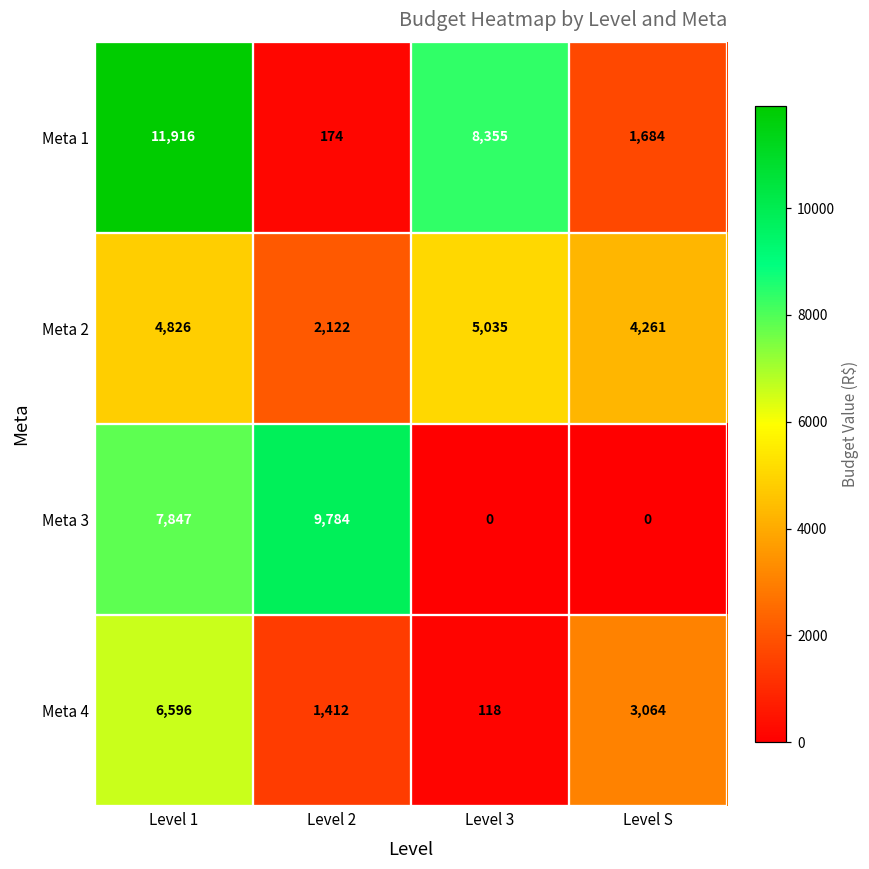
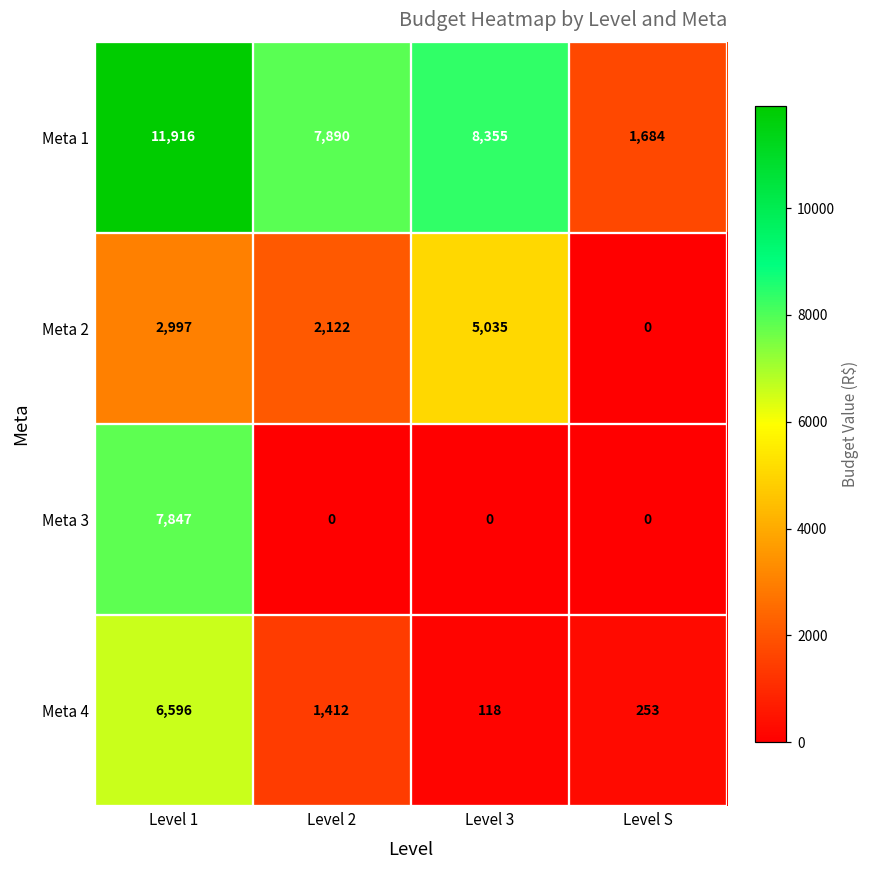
  {
    "Meta 1": {
      "Level 1": "11,916",
-     "Level 2": "174",
+     "Level 2": "7,890",
      "Level 3": "8,355",
      "Level S": "1,684"
    },
    "Meta 2": {
-     "Level 1": "4,826",
+     "Level 1": "2,997",
      "Level 2": "2,122",
      "Level 3": "5,035",
-     "Level S": "4,261"
+     "Level S": "0"
    },
    "Meta 3": {
      "Level 1": "7,847",
-     "Level 2": "9,784",
+     "Level 2": "0",
      "Level 3": "0",
      "Level S": "0"
    },
    "Meta 4": {
      "Level 1": "6,596",
      "Level 2": "1,412",
      "Level 3": "118",
-     "Level S": "3,064"
+     "Level S": "253"
    }
  }
